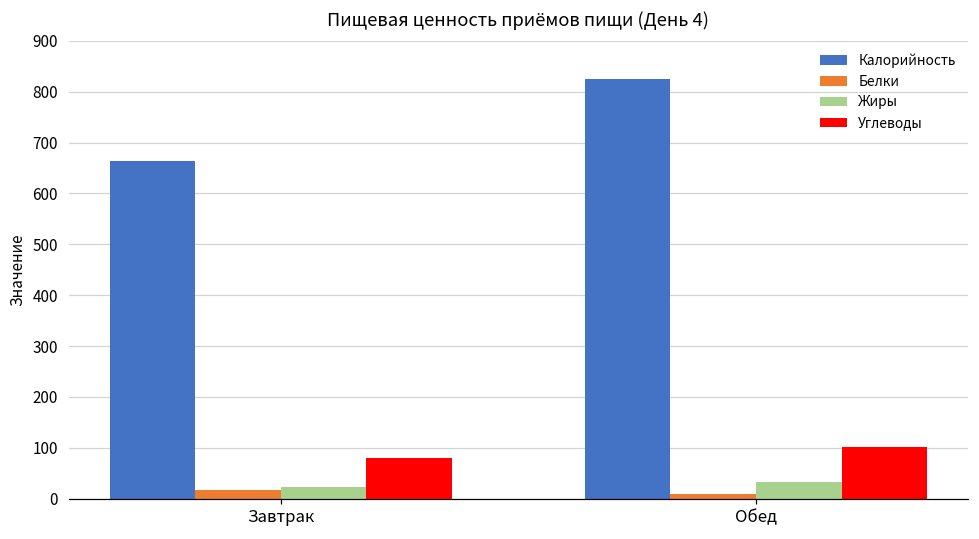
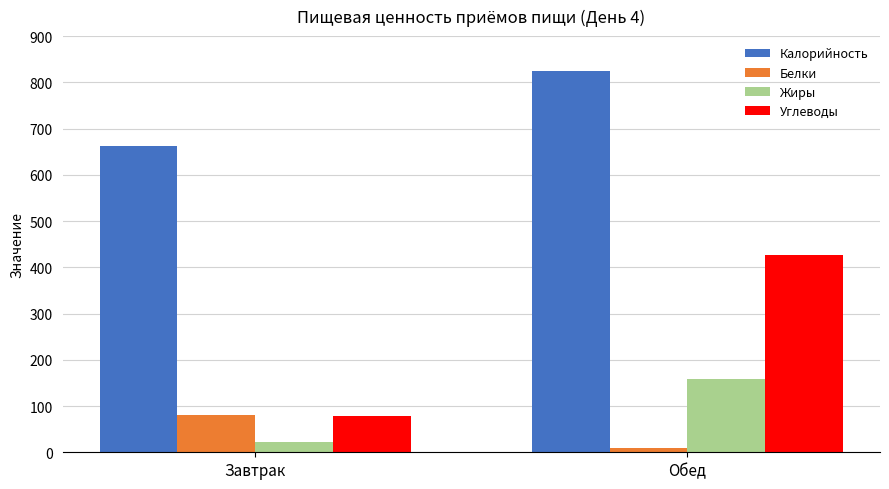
  {
    "Калорийность": {
      "Завтрак": 660,
      "Обед": 820
    },
    "Белки": {
-     "Завтрак": 20,
+     "Завтрак": 80,
      "Обед": 10
    },
    "Жиры": {
      "Завтрак": 20,
-     "Обед": 30
+     "Обед": 160
    },
    "Углеводы": {
      "Завтрак": 80,
-     "Обед": 100
+     "Обед": 430
    }
  }
